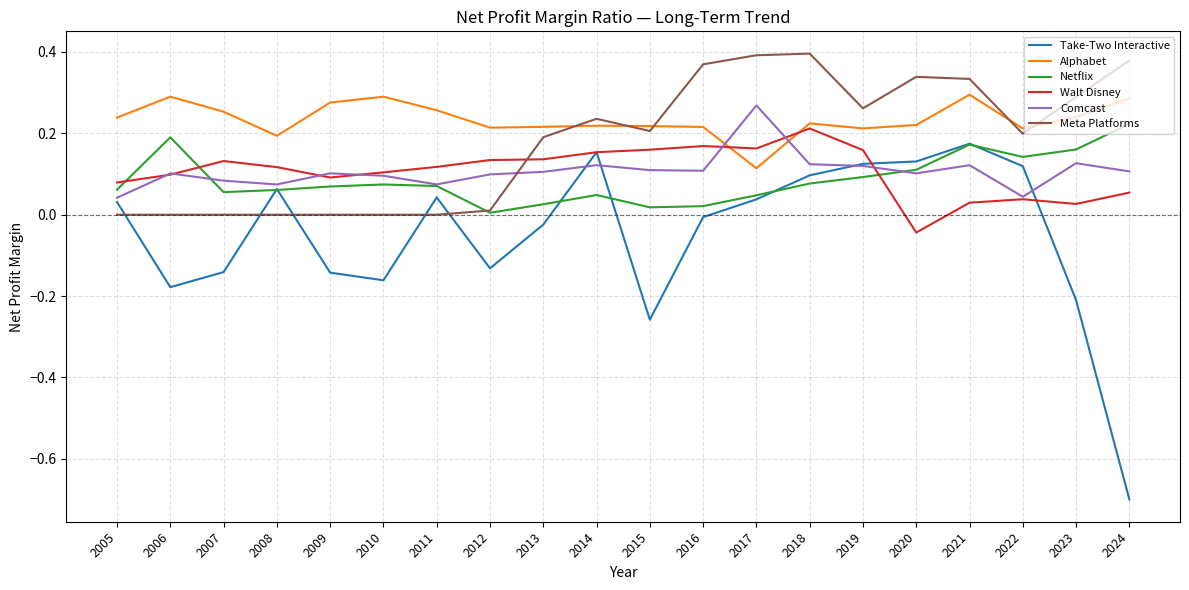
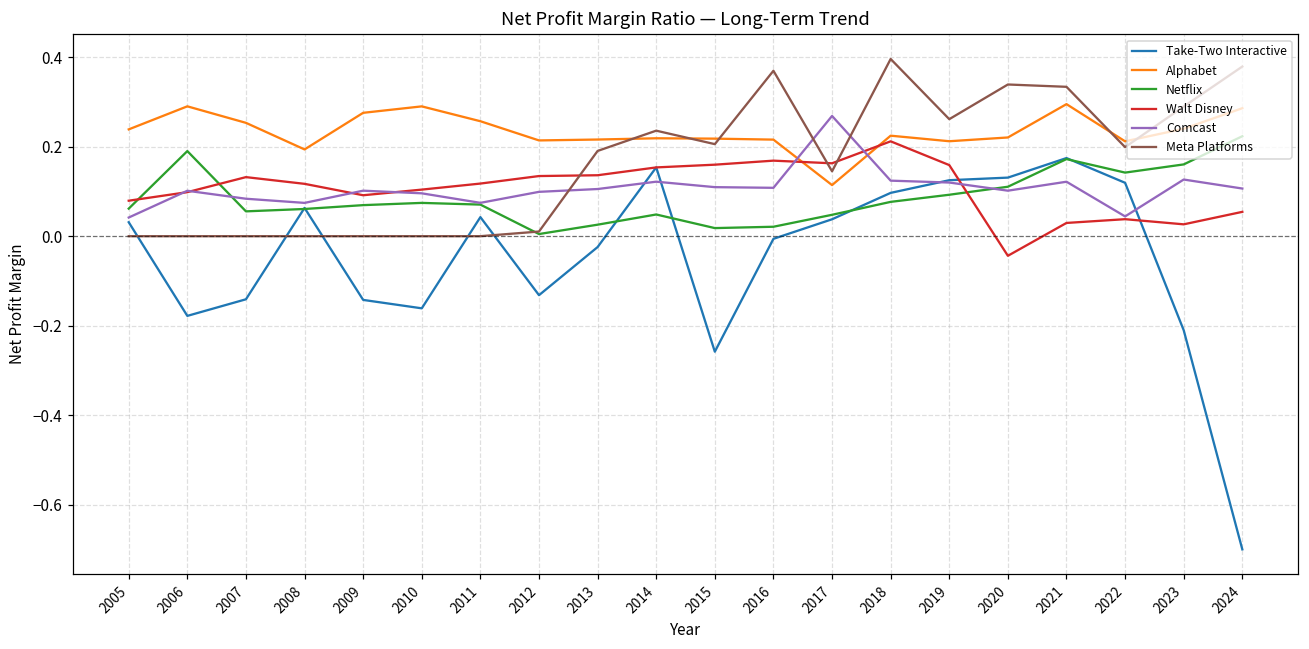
  {
    "Take-Two Interactive": {
      "2005": 0.03,
      "2006": -0.18,
      "2007": -0.14,
      "2009": -0.14,
      "2010": -0.16,
      "2011": 0.04,
      "2012": -0.13,
      "2013": -0.02,
      "2015": -0.26,
      "2016": -0.01,
      "2017": 0.04,
      "2018": 0.10,
      "2020": 0.13,
      "2022": 0.12,
      "2023": -0.21,
      "2024": -0.70
    },
    "Alphabet": {
      "2005": 0.24,
      "2006": 0.29,
      "2007": 0.25,
      "2008": 0.19,
      "2009": 0.28,
      "2010": 0.29,
      "2011": 0.26,
      "2012": 0.21,
      "2013": 0.22,
      "2014": 0.22,
      "2015": 0.22,
      "2016": 0.22,
      "2017": 0.11,
      "2018": 0.22,
      "2019": 0.21,
      "2020": 0.22,
      "2021": 0.30,
      "2022": 0.21
    },
    "Netflix": {
      "2005": 0.06,
      "2006": 0.19,
      "2007": 0.06,
      "2009": 0.07,
      "2010": 0.07,
      "2013": 0.03,
      "2014": 0.05,
      "2015": 0.02,
      "2016": 0.02,
      "2017": 0.05,
      "2018": 0.08,
      "2019": 0.09,
      "2020": 0.11,
      "2022": 0.14,
      "2023": 0.16
    },
    "Walt Disney": {
      "2005": 0.08,
      "2007": 0.13,
      "2008": 0.12,
      "2009": 0.09,
      "2010": 0.10,
      "2011": 0.12,
      "2012": 0.13,
      "2013": 0.14,
      "2015": 0.16,
      "2016": 0.17,
      "2017": 0.16,
      "2018": 0.21,
      "2019": 0.16,
      "2020": -0.04,
      "2021": 0.03,
      "2022": 0.04,
      "2023": 0.03,
      "2024": 0.05
    },
    "Comcast": {
      "2005": 0.04,
      "2007": 0.08,
      "2008": 0.07,
      "2009": 0.10,
      "2010": 0.10,
      "2012": 0.10,
      "2013": 0.11,
      "2014": 0.12,
      "2015": 0.11,
      "2016": 0.11,
      "2017": 0.27,
      "2018": 0.12,
      "2020": 0.10,
      "2021": 0.12,
      "2022": 0.04,
      "2023": 0.13,
      "2024": 0.11
    },
    "Meta Platforms": {
      "2005": 0.00,
      "2006": 0.00,
      "2007": 0.00,
      "2008": 0.00,
      "2009": 0.00,
      "2010": 0.00,
      "2011": 0.00,
      "2013": 0.19,
      "2014": 0.24,
      "2015": 0.21,
      "2016": 0.37,
-     "2017": 0.39,
+     "2017": 0.15,
      "2018": 0.40,
      "2019": 0.26,
      "2020": 0.34,
      "2021": 0.33,
      "2022": 0.20
    }
  }
